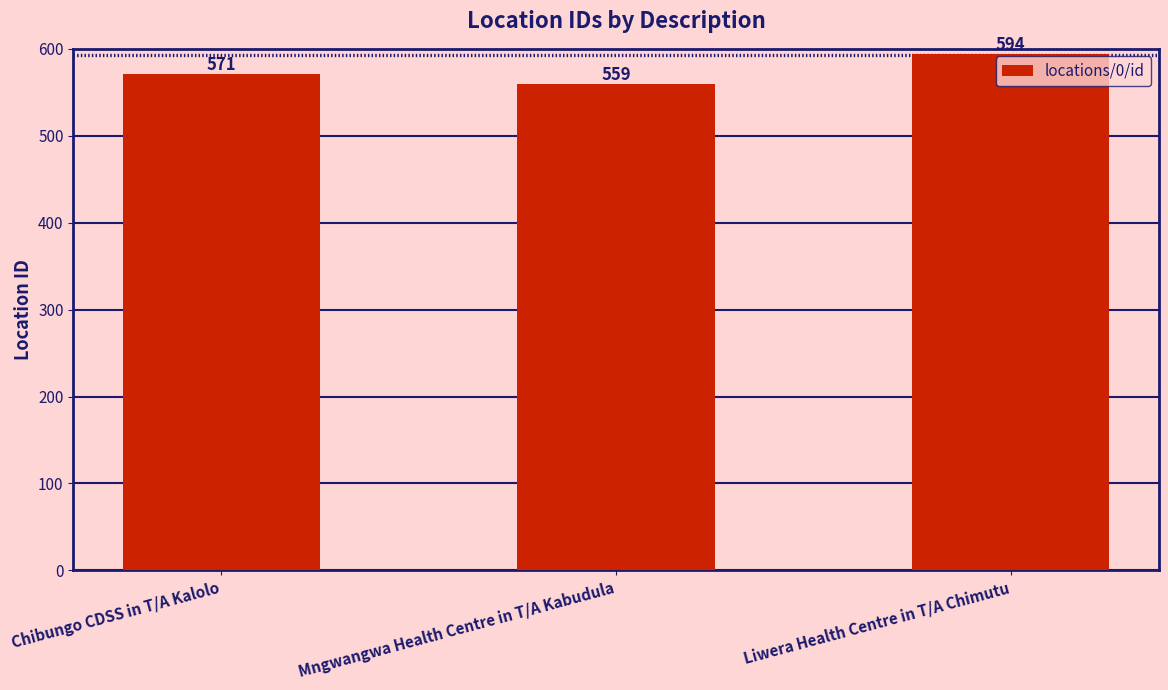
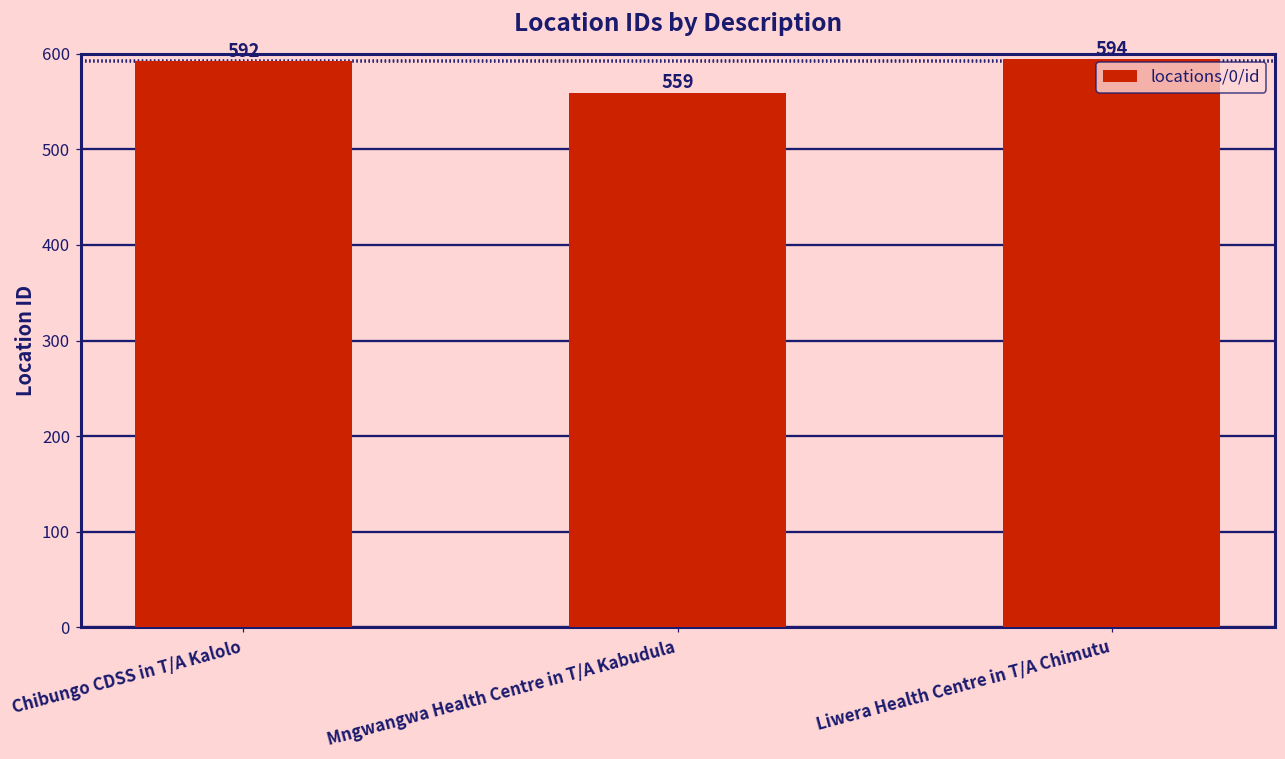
  {
-   "Chibungo CDSS in T/A Kalolo": 571,
+   "Chibungo CDSS in T/A Kalolo": 592,
    "Mngwangwa Health Centre in T/A Kabudula": 559,
    "Liwera Health Centre in T/A Chimutu": 594
  }
